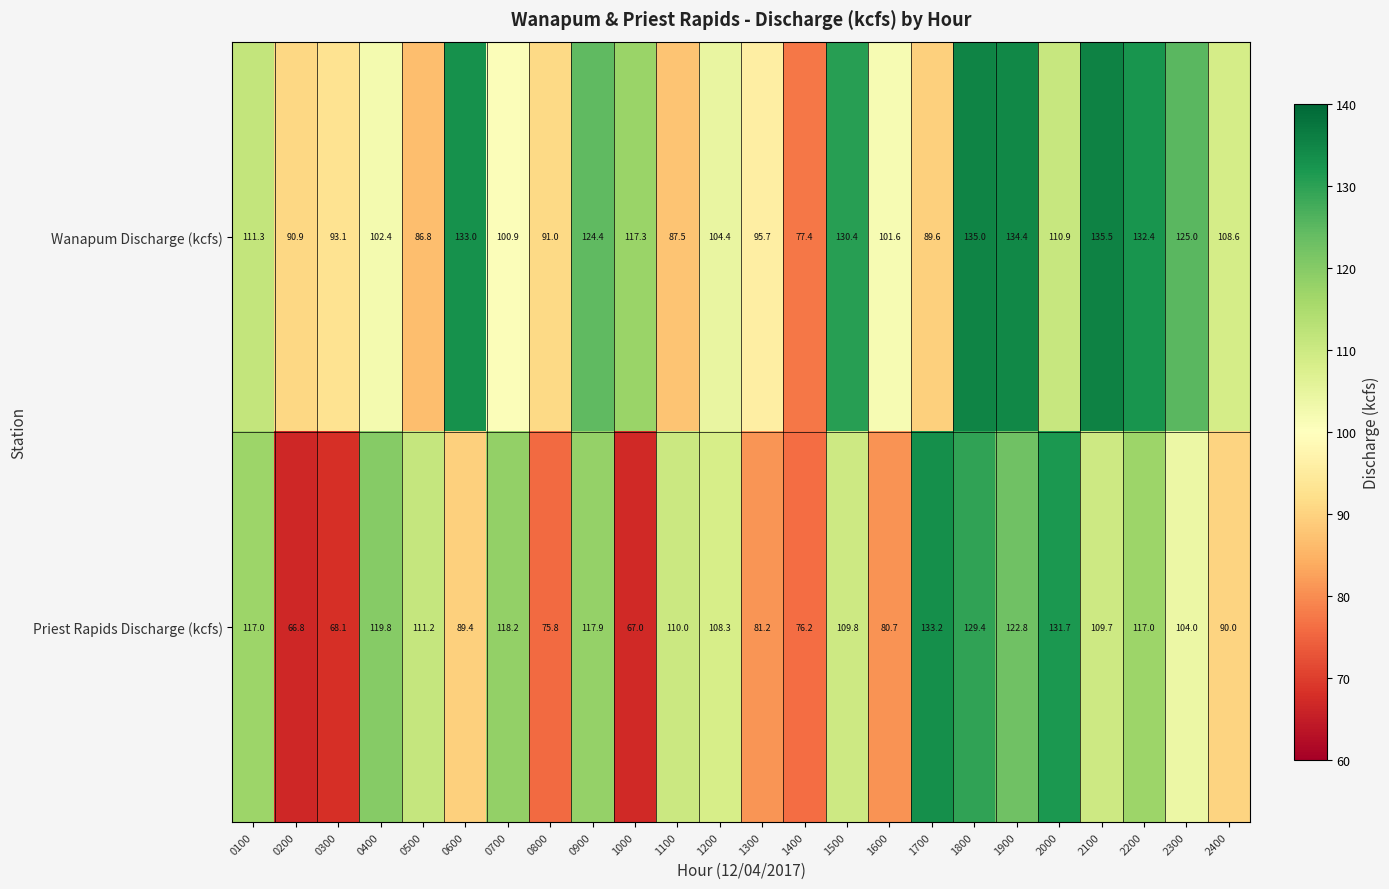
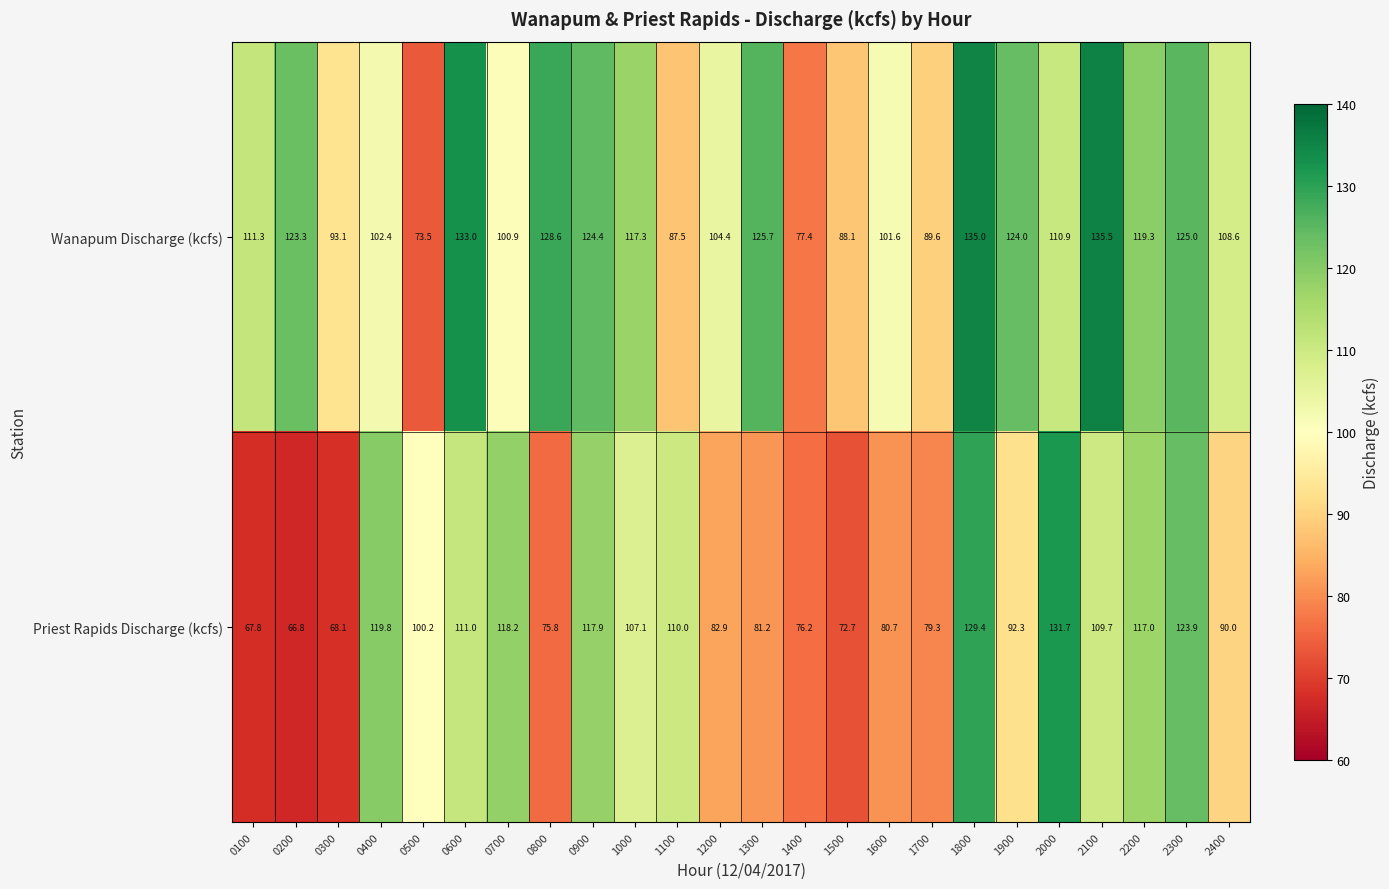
  {
    "Wanapum Discharge (kcfs)": {
      "0100": 111.3,
-     "0200": 90.9,
+     "0200": 123.3,
      "0300": 93.1,
      "0400": 102.4,
-     "0500": 86.8,
+     "0500": 73.5,
      "0600": 133.0,
      "0700": 100.9,
-     "0800": 91.0,
+     "0800": 128.6,
      "0900": 124.4,
      "1000": 117.3,
      "1100": 87.5,
      "1200": 104.4,
-     "1300": 95.7,
+     "1300": 125.7,
      "1400": 77.4,
-     "1500": 130.4,
+     "1500": 88.1,
      "1600": 101.6,
      "1700": 89.6,
      "1800": 135.0,
-     "1900": 134.4,
+     "1900": 124.0,
      "2000": 110.9,
      "2100": 135.5,
-     "2200": 132.4,
+     "2200": 119.3,
      "2300": 125.0,
      "2400": 108.6
    },
    "Priest Rapids Discharge (kcfs)": {
-     "0100": 117.0,
+     "0100": 67.8,
      "0200": 66.8,
      "0300": 68.1,
      "0400": 119.8,
-     "0500": 111.2,
-     "0600": 89.4,
+     "0500": 100.2,
+     "0600": 111.0,
      "0700": 118.2,
      "0800": 75.8,
      "0900": 117.9,
-     "1000": 67.0,
+     "1000": 107.1,
      "1100": 110.0,
-     "1200": 108.3,
+     "1200": 82.9,
      "1300": 81.2,
      "1400": 76.2,
-     "1500": 109.8,
+     "1500": 72.7,
      "1600": 80.7,
-     "1700": 133.2,
+     "1700": 79.3,
      "1800": 129.4,
-     "1900": 122.8,
+     "1900": 92.3,
      "2000": 131.7,
      "2100": 109.7,
      "2200": 117.0,
-     "2300": 104.0,
+     "2300": 123.9,
      "2400": 90.0
    }
  }
